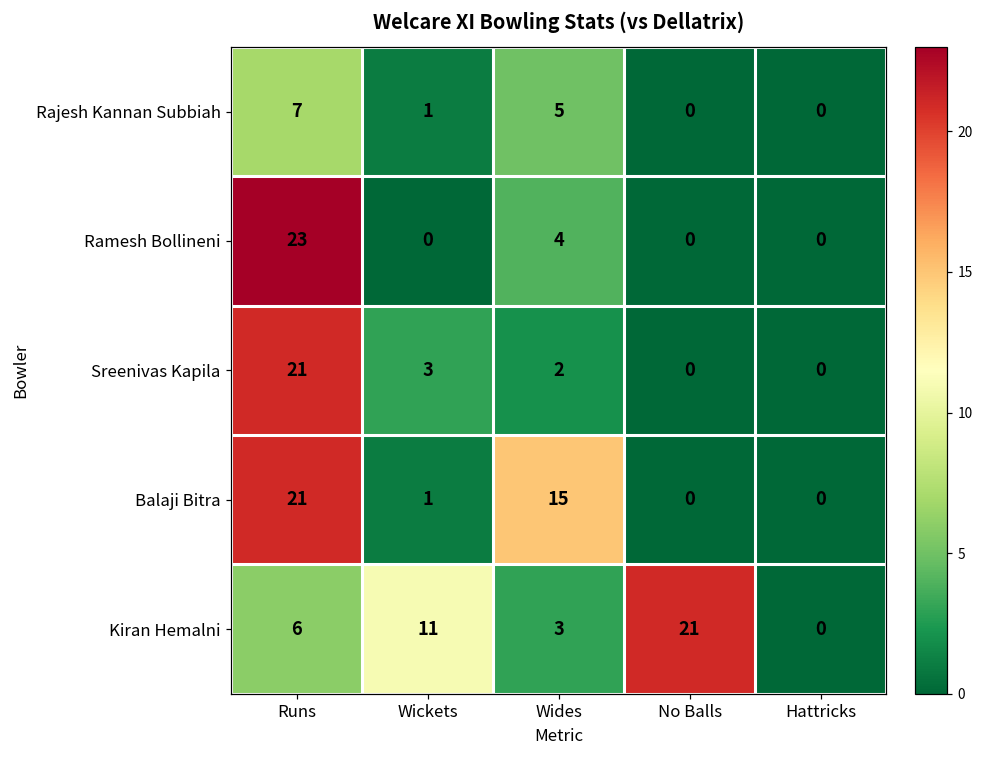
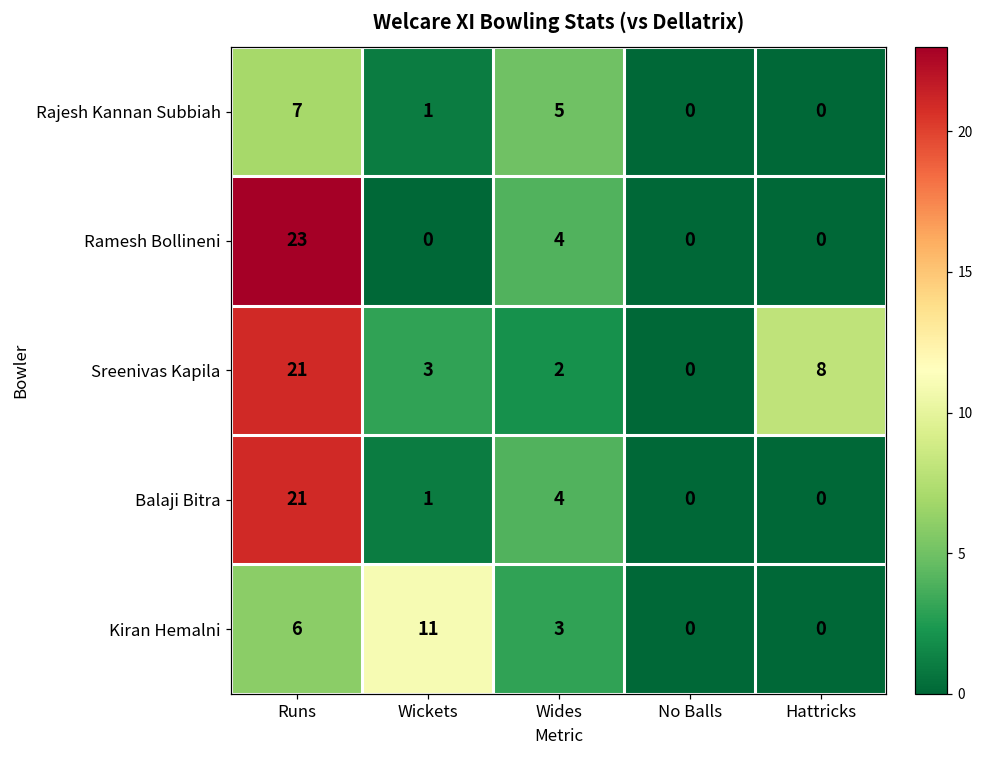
  {
    "Rajesh Kannan Subbiah": {
      "Runs": 7,
      "Wickets": 1,
      "Wides": 5,
      "No Balls": 0,
      "Hattricks": 0
    },
    "Ramesh Bollineni": {
      "Runs": 23,
      "Wickets": 0,
      "Wides": 4,
      "No Balls": 0,
      "Hattricks": 0
    },
    "Sreenivas Kapila": {
      "Runs": 21,
      "Wickets": 3,
      "Wides": 2,
      "No Balls": 0,
-     "Hattricks": 0
+     "Hattricks": 8
    },
    "Balaji Bitra": {
      "Runs": 21,
      "Wickets": 1,
-     "Wides": 15,
+     "Wides": 4,
      "No Balls": 0,
      "Hattricks": 0
    },
    "Kiran Hemalni": {
      "Runs": 6,
      "Wickets": 11,
      "Wides": 3,
-     "No Balls": 21,
+     "No Balls": 0,
      "Hattricks": 0
    }
  }
